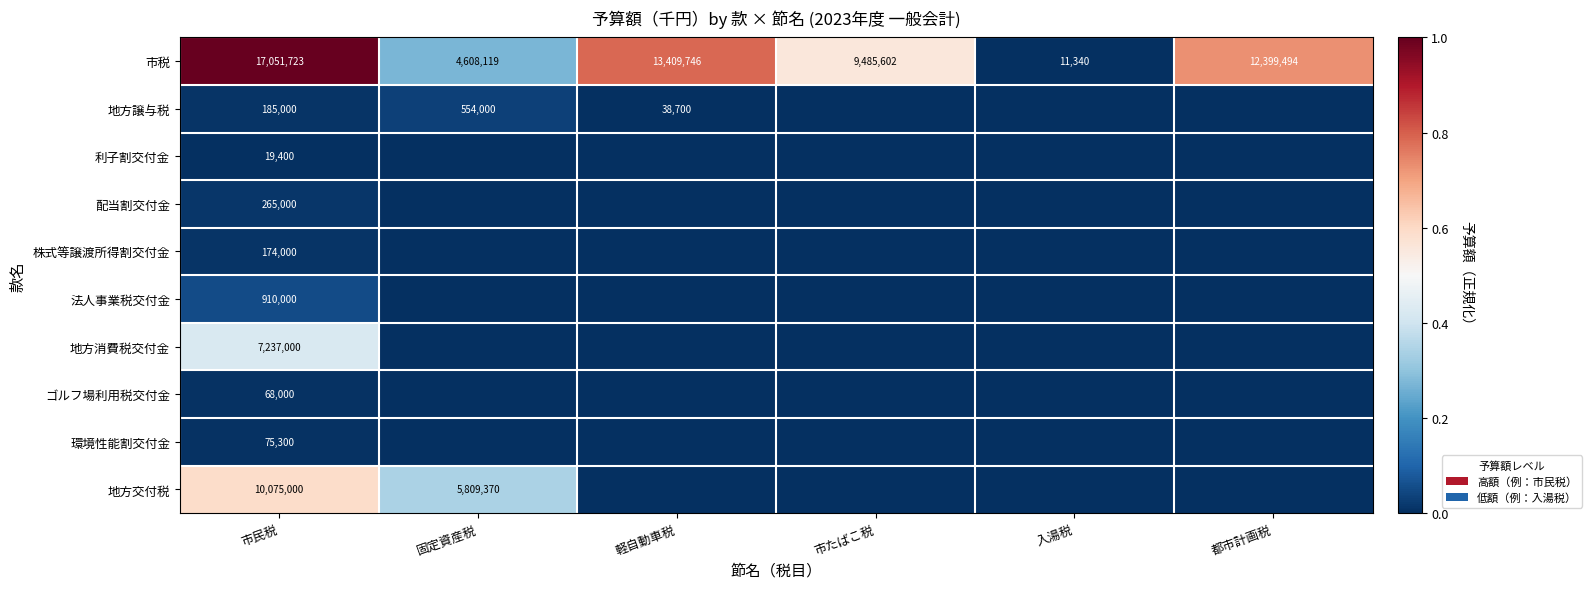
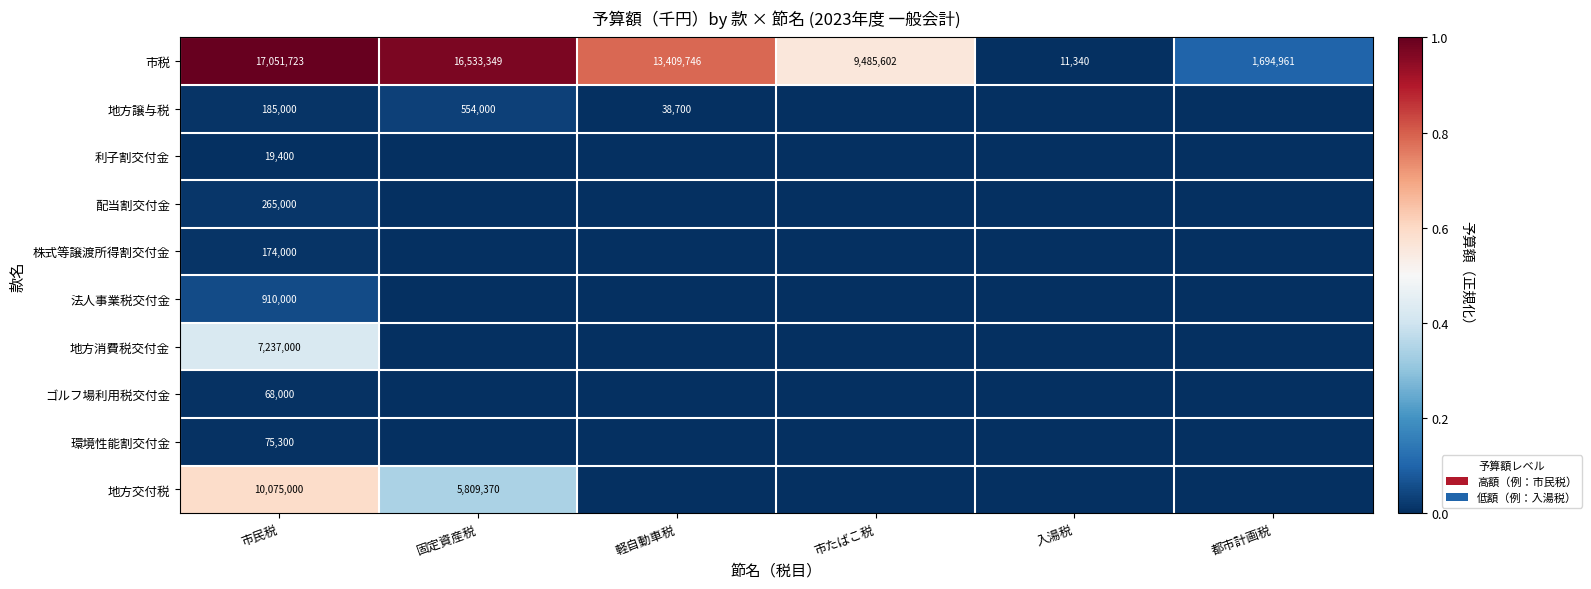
  {
    "市税": {
      "市民税": "17,051,723",
-     "固定資産税": "4,608,119",
+     "固定資産税": "16,533,349",
      "軽自動車税": "13,409,746",
      "市たばこ税": "9,485,602",
      "入湯税": "11,340",
-     "都市計画税": "12,399,494"
+     "都市計画税": "1,694,961"
    },
    "地方譲与税": {
      "市民税": "185,000",
      "固定資産税": "554,000",
      "軽自動車税": "38,700"
    },
    "利子割交付金": {
      "市民税": "19,400"
    },
    "配当割交付金": {
      "市民税": "265,000"
    },
    "株式等譲渡所得割交付金": {
      "市民税": "174,000"
    },
    "法人事業税交付金": {
      "市民税": "910,000"
    },
    "地方消費税交付金": {
      "市民税": "7,237,000"
    },
    "ゴルフ場利用税交付金": {
      "市民税": "68,000"
    },
    "環境性能割交付金": {
      "市民税": "75,300"
    },
    "地方交付税": {
      "市民税": "10,075,000",
      "固定資産税": "5,809,370"
    }
  }
